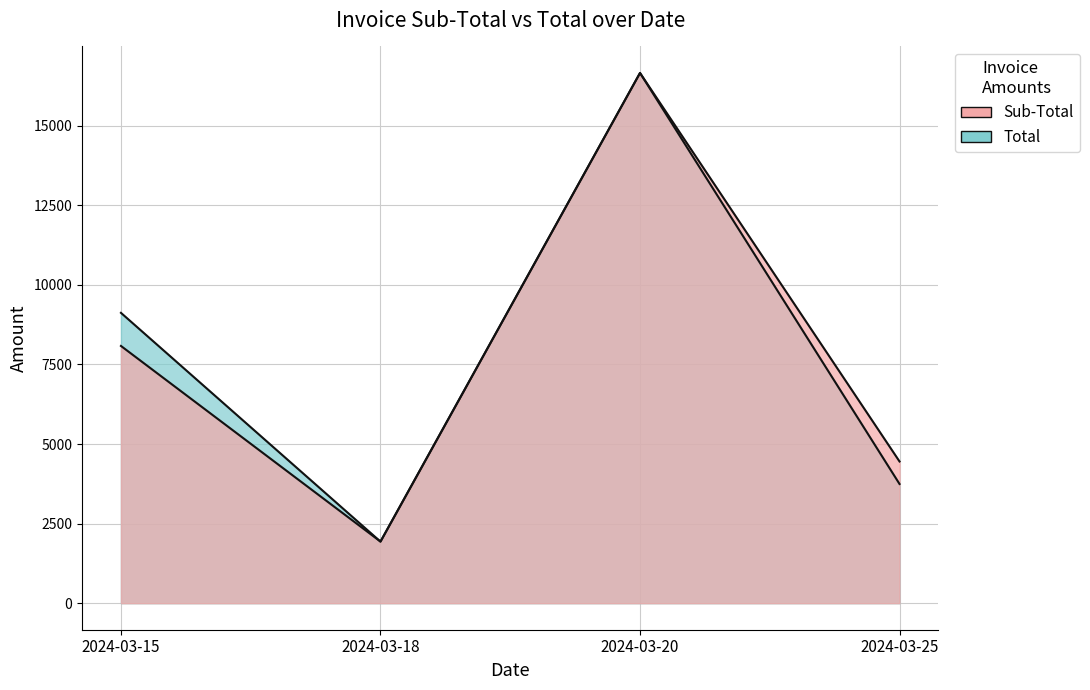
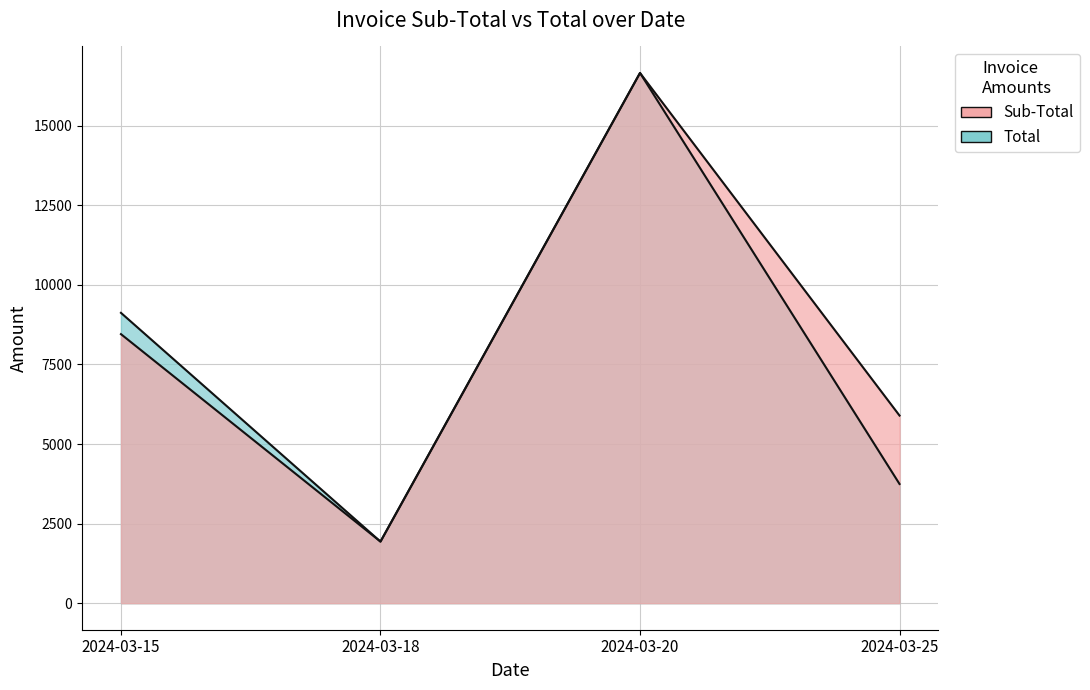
  {
    "Total": {
      "2024-03-15": 9100,
      "2024-03-25": 3700
    },
    "Sub-Total": {
-     "2024-03-15": 8100,
-     "2024-03-25": 4500
+     "2024-03-15": 8500,
+     "2024-03-25": 5900
    }
  }
